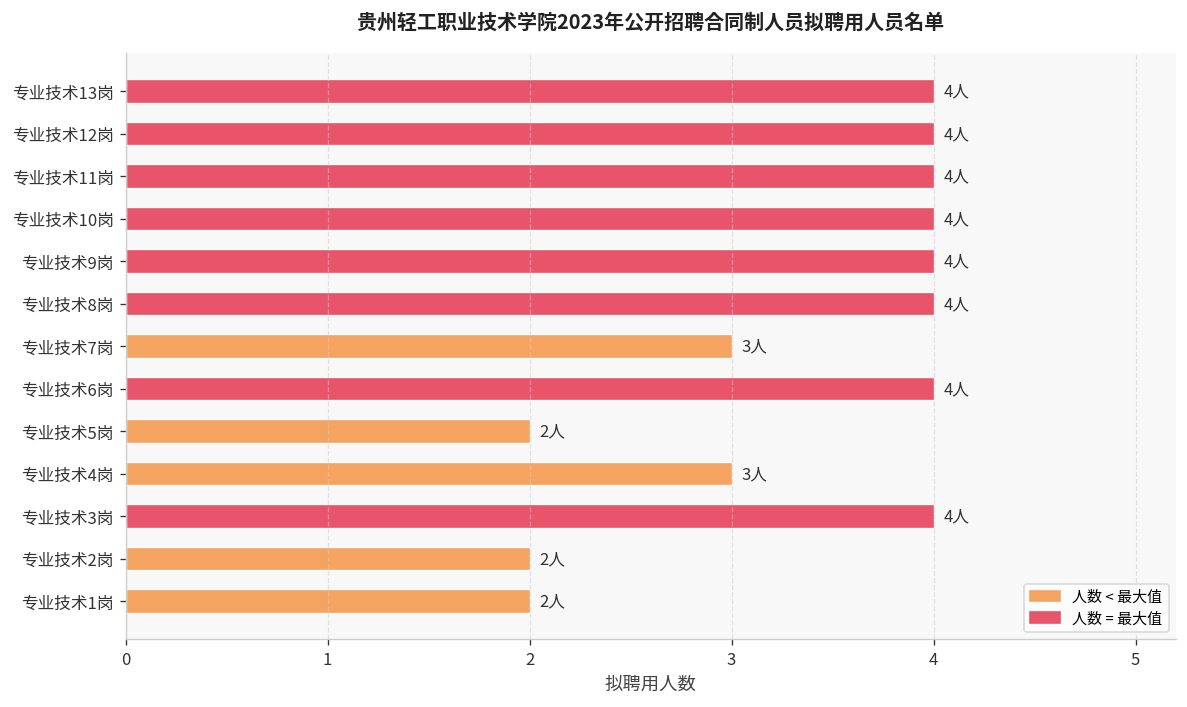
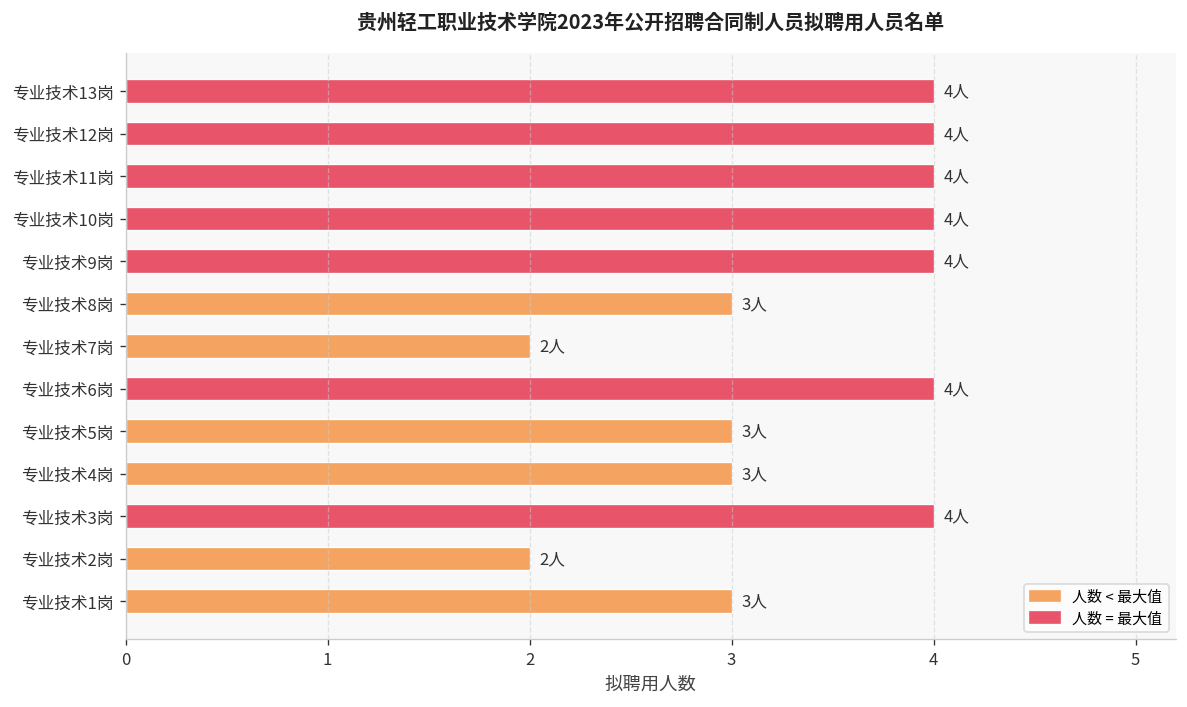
  {
    "专业技术13岗": "4人",
    "专业技术12岗": "4人",
    "专业技术11岗": "4人",
    "专业技术10岗": "4人",
    "专业技术9岗": "4人",
-   "专业技术8岗": "4人",
-   "专业技术7岗": "3人",
+   "专业技术8岗": "3人",
+   "专业技术7岗": "2人",
    "专业技术6岗": "4人",
-   "专业技术5岗": "2人",
+   "专业技术5岗": "3人",
    "专业技术4岗": "3人",
    "专业技术3岗": "4人",
    "专业技术2岗": "2人",
-   "专业技术1岗": "2人"
+   "专业技术1岗": "3人"
  }
